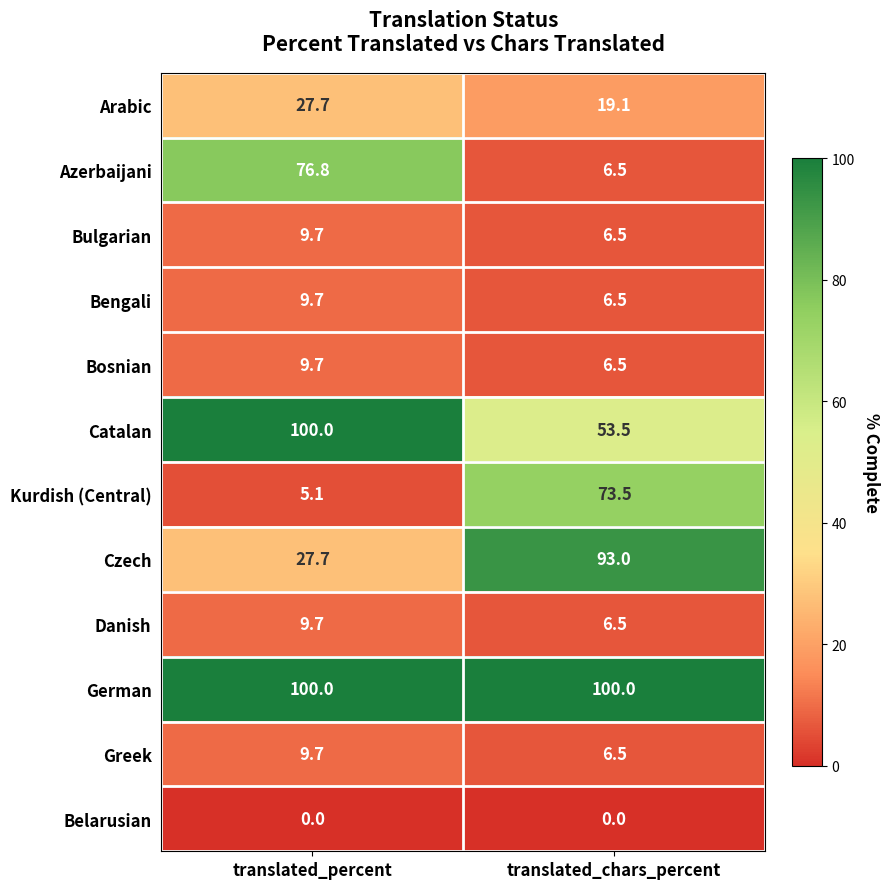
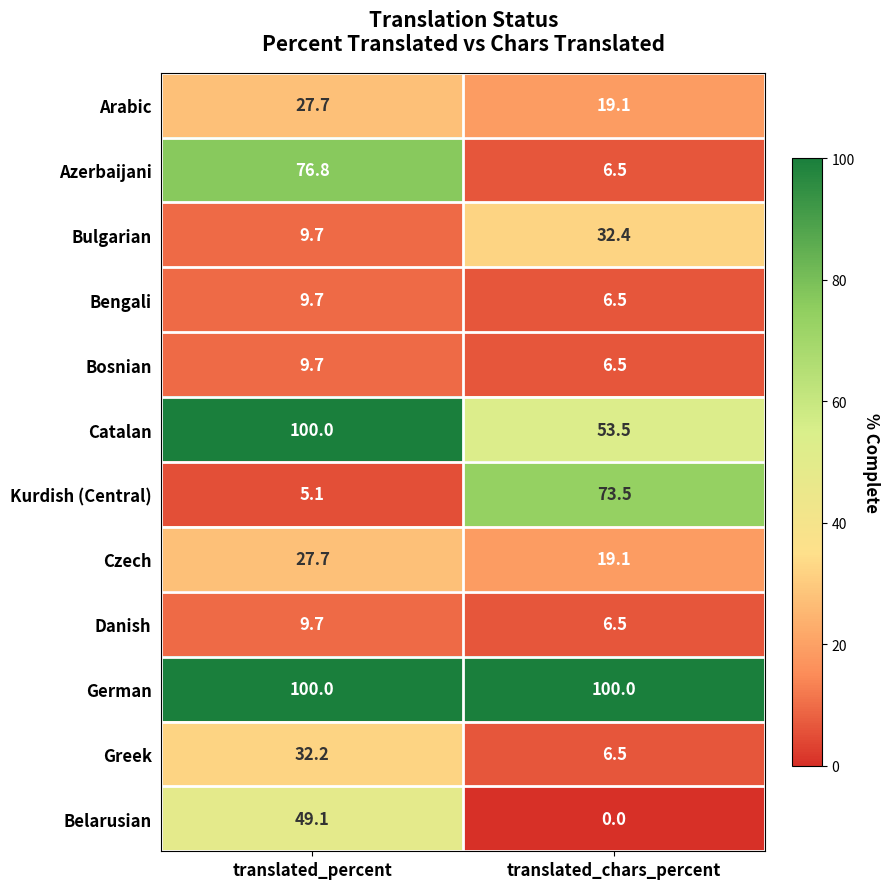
  {
    "Arabic": {
      "translated_percent": 27.7,
      "translated_chars_percent": 19.1
    },
    "Azerbaijani": {
      "translated_percent": 76.8,
      "translated_chars_percent": 6.5
    },
    "Bulgarian": {
      "translated_percent": 9.7,
-     "translated_chars_percent": 6.5
+     "translated_chars_percent": 32.4
    },
    "Bengali": {
      "translated_percent": 9.7,
      "translated_chars_percent": 6.5
    },
    "Bosnian": {
      "translated_percent": 9.7,
      "translated_chars_percent": 6.5
    },
    "Catalan": {
      "translated_percent": 100.0,
      "translated_chars_percent": 53.5
    },
    "Kurdish (Central)": {
      "translated_percent": 5.1,
      "translated_chars_percent": 73.5
    },
    "Czech": {
      "translated_percent": 27.7,
-     "translated_chars_percent": 93.0
+     "translated_chars_percent": 19.1
    },
    "Danish": {
      "translated_percent": 9.7,
      "translated_chars_percent": 6.5
    },
    "German": {
      "translated_percent": 100.0,
      "translated_chars_percent": 100.0
    },
    "Greek": {
-     "translated_percent": 9.7,
+     "translated_percent": 32.2,
      "translated_chars_percent": 6.5
    },
    "Belarusian": {
-     "translated_percent": 0.0,
+     "translated_percent": 49.1,
      "translated_chars_percent": 0.0
    }
  }
